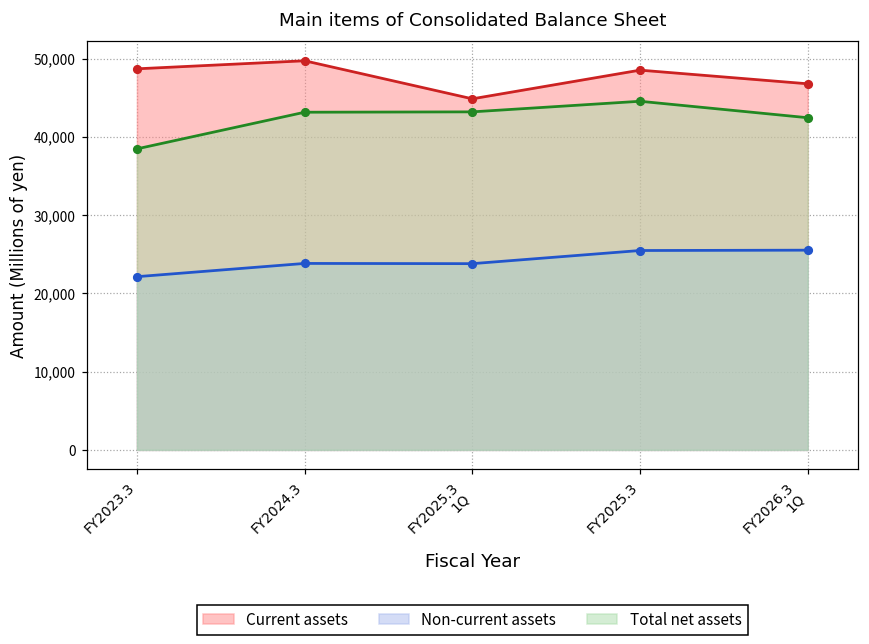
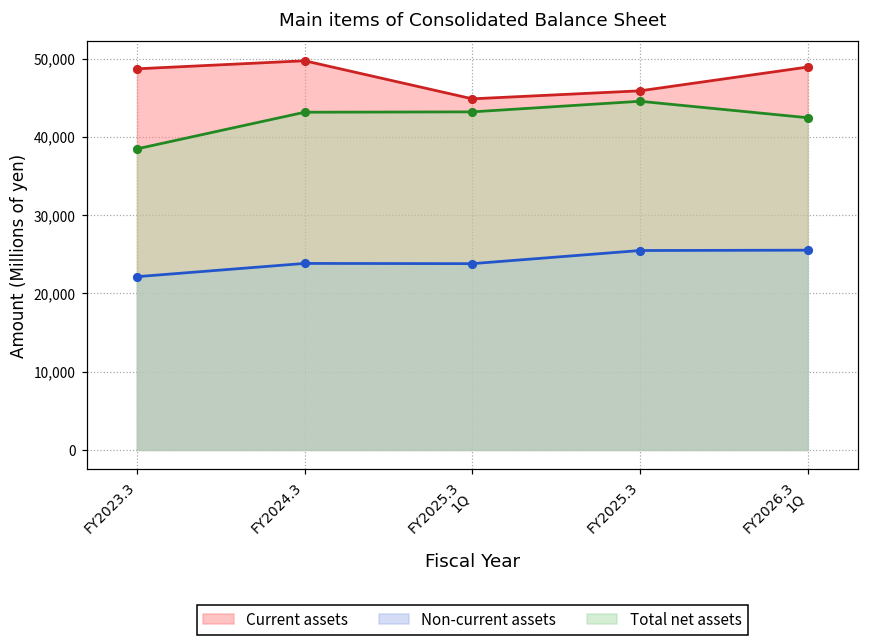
  {
    "Current assets": {
      "FY2023.3": "49,000",
      "FY2024.3": "50,000",
      "FY2025.3 1Q": "45,000",
-     "FY2025.3": "49,000",
-     "FY2026.3 1Q": "47,000"
+     "FY2025.3": "46,000",
+     "FY2026.3 1Q": "49,000"
    }
  }
